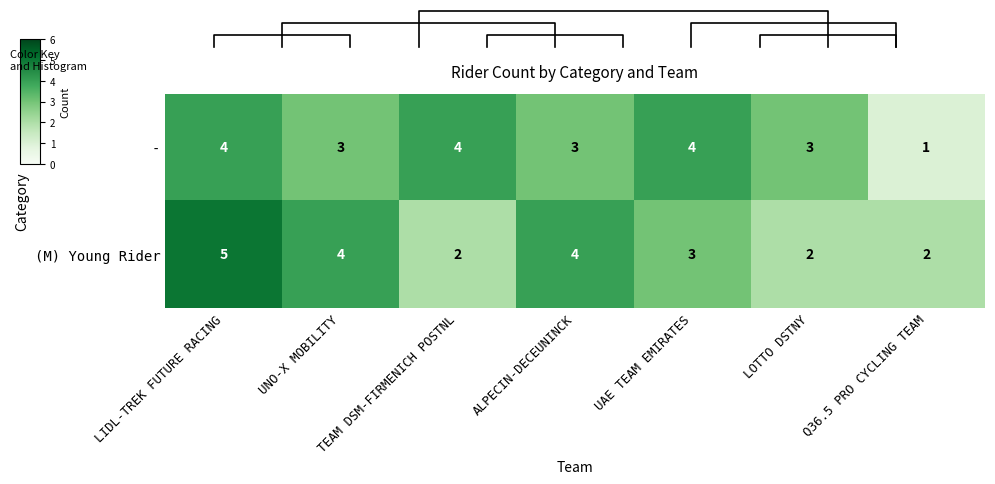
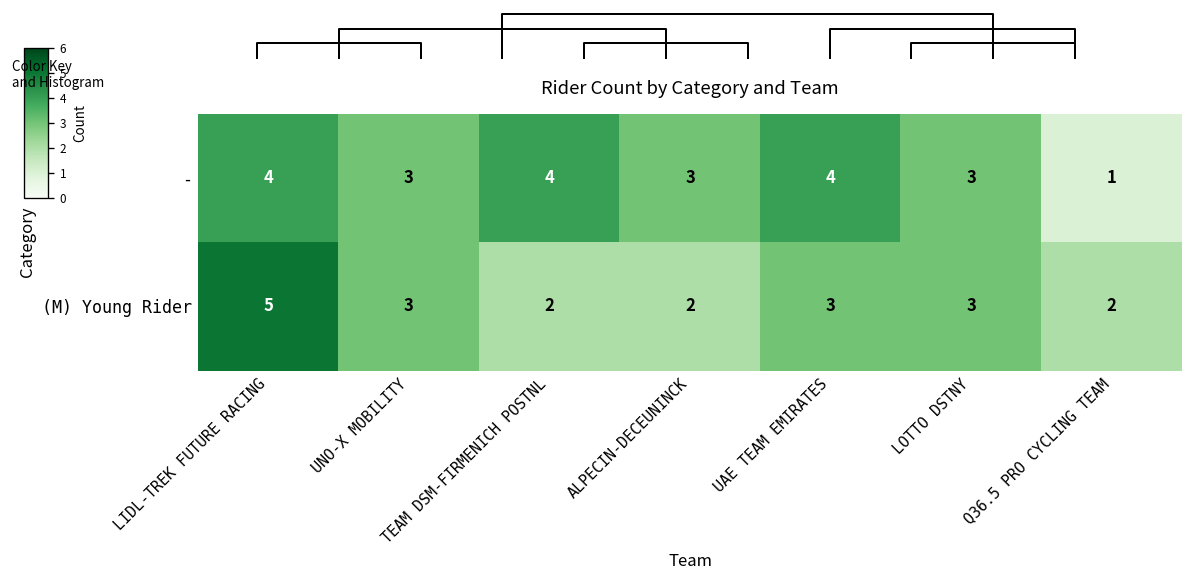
  {
    "Rider Count by Category and Team": {
      "-": {
        "LIDL-TREK FUTURE RACING": 4,
        "UNO-X MOBILITY": 3,
        "TEAM DSM-FIRMENICH POSTNL": 4,
        "ALPECIN-DECEUNINCK": 3,
        "UAE TEAM EMIRATES": 4,
        "LOTTO DSTNY": 3,
        "Q36.5 PRO CYCLING TEAM": 1
      },
      "(M) Young Rider": {
        "LIDL-TREK FUTURE RACING": 5,
-       "UNO-X MOBILITY": 4,
+       "UNO-X MOBILITY": 3,
        "TEAM DSM-FIRMENICH POSTNL": 2,
-       "ALPECIN-DECEUNINCK": 4,
+       "ALPECIN-DECEUNINCK": 2,
        "UAE TEAM EMIRATES": 3,
-       "LOTTO DSTNY": 2,
+       "LOTTO DSTNY": 3,
        "Q36.5 PRO CYCLING TEAM": 2
      }
    }
  }
